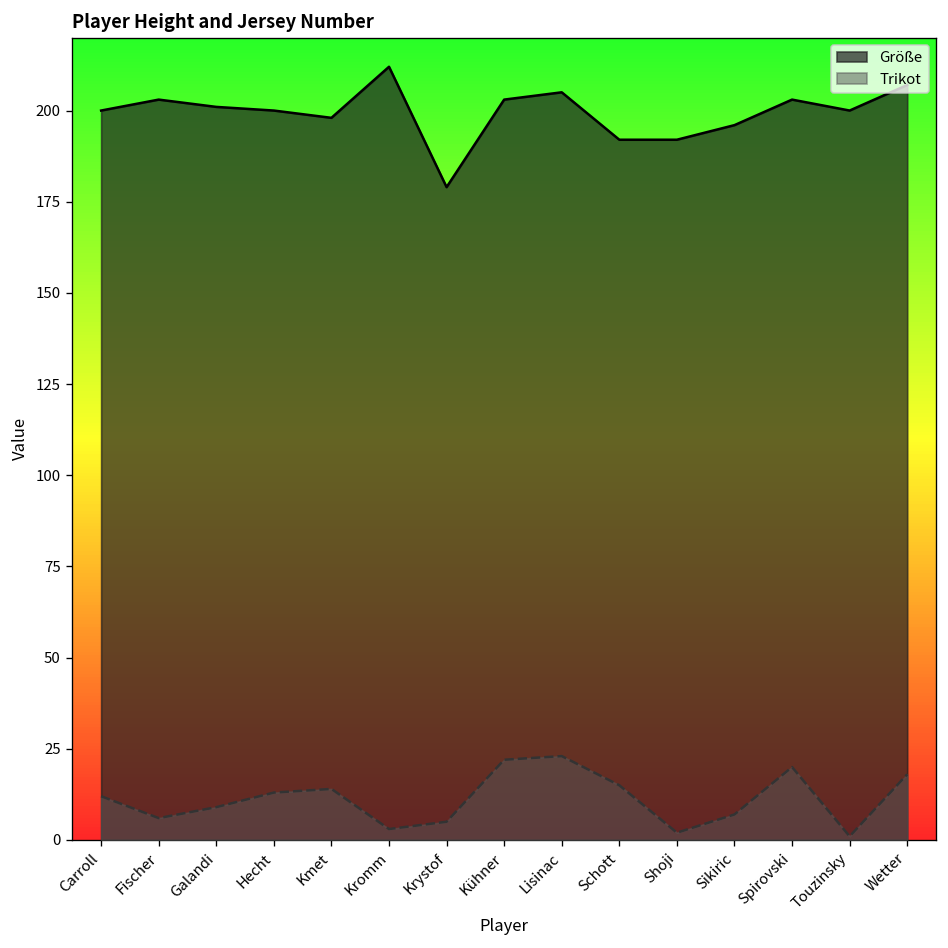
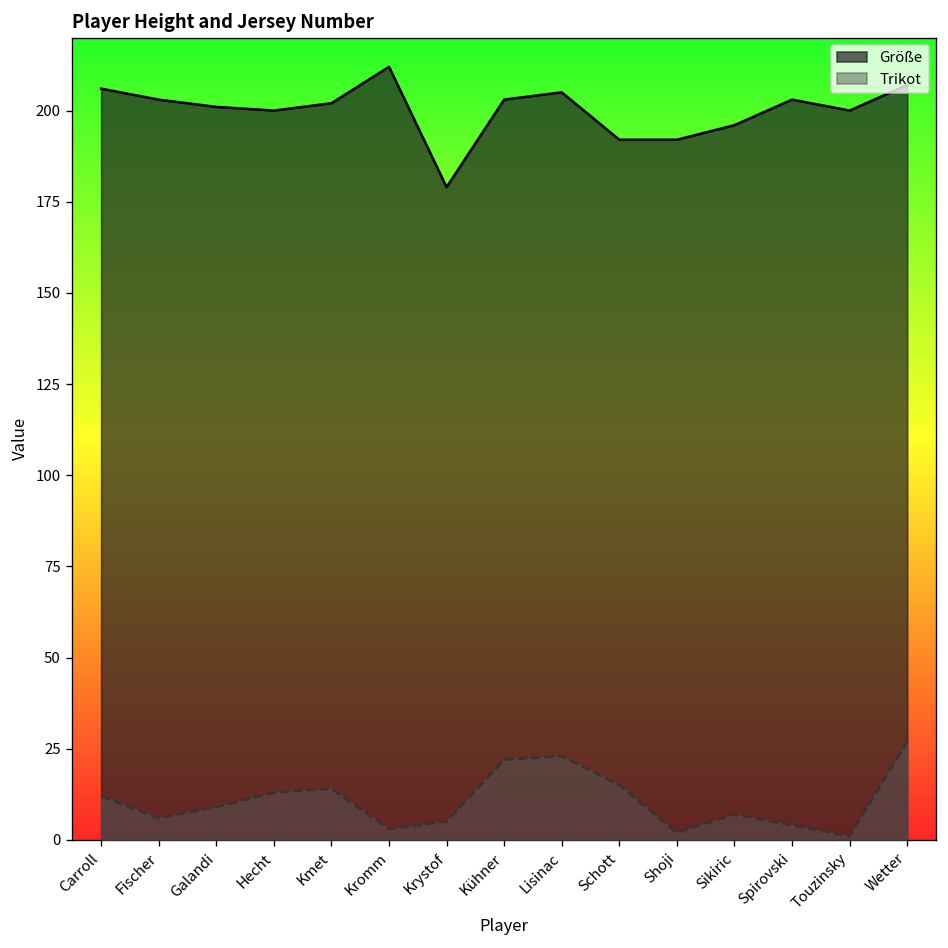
  {
    "Größe": {
-     "Carroll": 200,
+     "Carroll": 206,
      "Fischer": 203,
      "Galandi": 201,
      "Hecht": 200,
-     "Kmet": 198,
+     "Kmet": 202,
      "Kromm": 212,
      "Krystof": 179,
      "Kühner": 203,
      "Lisinac": 205,
      "Schott": 192,
      "Shoji": 192,
      "Sikiric": 196,
      "Spirovski": 203,
      "Touzinsky": 200
    },
    "Trikot": {
      "Carroll": 12,
      "Fischer": 6,
      "Galandi": 9,
      "Hecht": 13,
      "Kmet": 14,
      "Kromm": 3,
      "Krystof": 5,
      "Kühner": 22,
      "Lisinac": 23,
      "Schott": 15,
      "Shoji": 2,
      "Sikiric": 7,
-     "Spirovski": 20,
+     "Spirovski": 4,
      "Touzinsky": 1,
-     "Wetter": 18
+     "Wetter": 27
    }
  }
